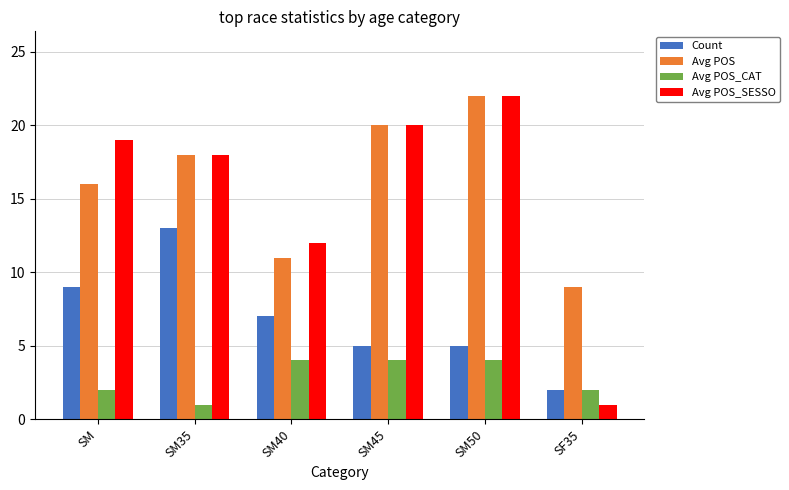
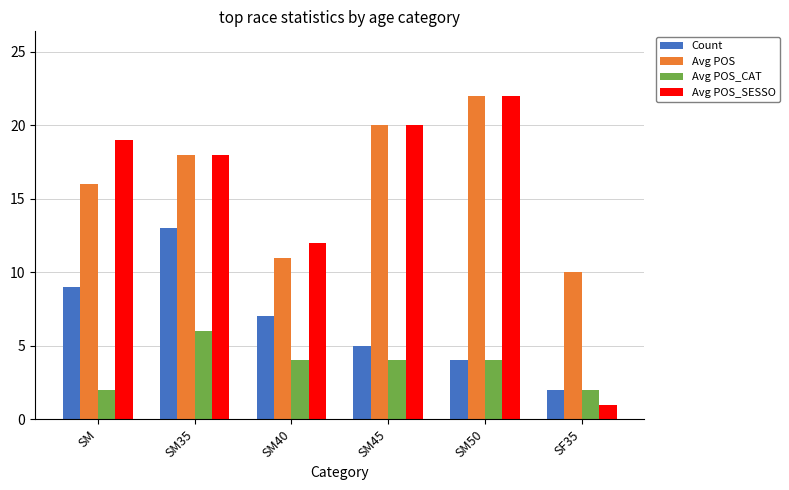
  {
    "Count": {
      "SM": 9,
      "SM35": 13,
      "SM40": 7,
      "SM45": 5,
-     "SM50": 5,
+     "SM50": 4,
      "SF35": 2
    },
    "Avg POS": {
      "SM": 16,
      "SM35": 18,
      "SM40": 11,
      "SM45": 20,
      "SM50": 22,
-     "SF35": 9
+     "SF35": 10
    },
    "Avg POS_CAT": {
      "SM": 2,
-     "SM35": 1,
+     "SM35": 6,
      "SM40": 4,
      "SM45": 4,
      "SM50": 4,
      "SF35": 2
    },
    "Avg POS_SESSO": {
      "SM": 19,
      "SM35": 18,
      "SM40": 12,
      "SM45": 20,
      "SM50": 22,
      "SF35": 1
    }
  }
